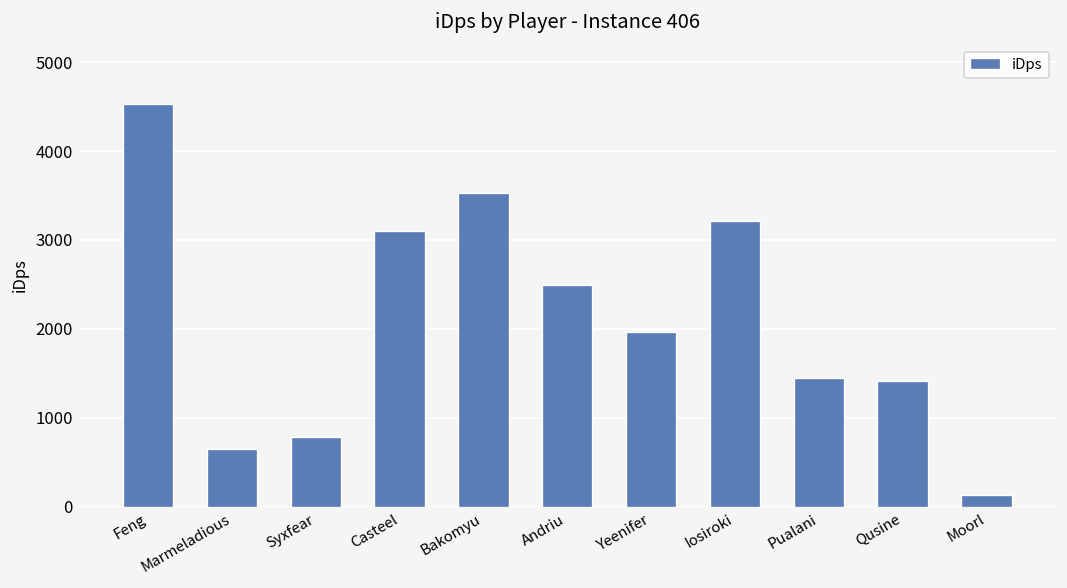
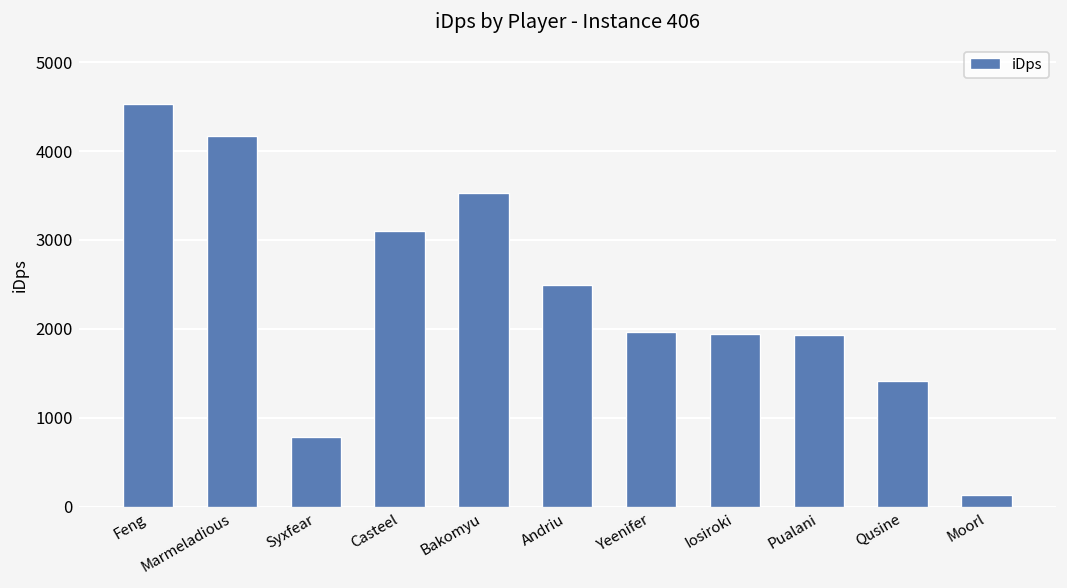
  {
    "Feng": 4500,
-   "Marmeladious": 700,
+   "Marmeladious": 4200,
    "Syxfear": 800,
    "Casteel": 3100,
    "Bakomyu": 3500,
    "Andriu": 2500,
    "Yeenifer": 2000,
-   "Iosiroki": 3200,
-   "Pualani": 1400,
+   "Iosiroki": 1900,
+   "Pualani": 1900,
    "Qusine": 1400,
    "Moorl": 100
  }
